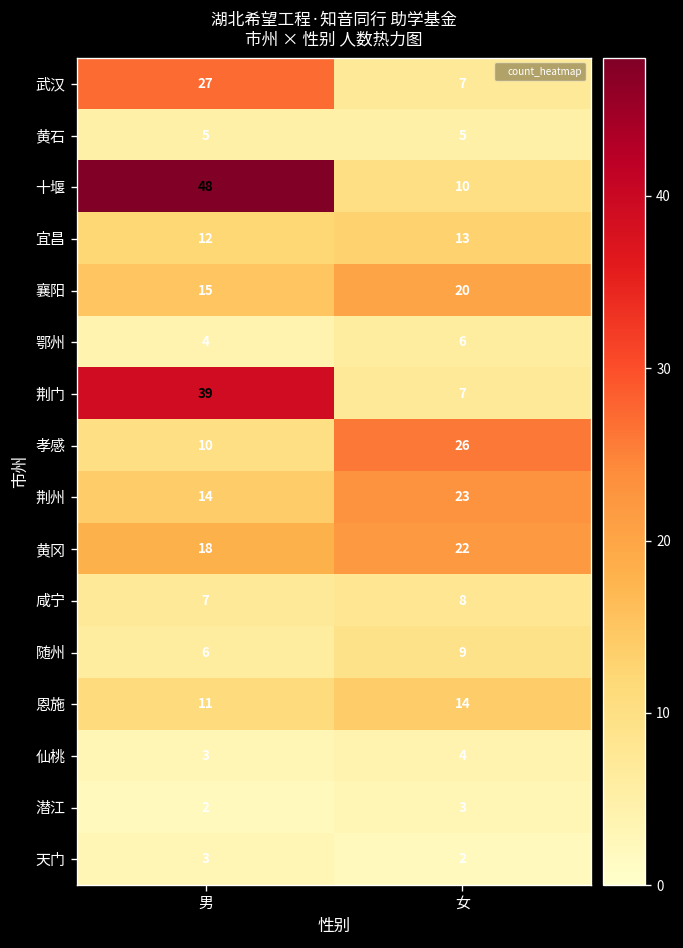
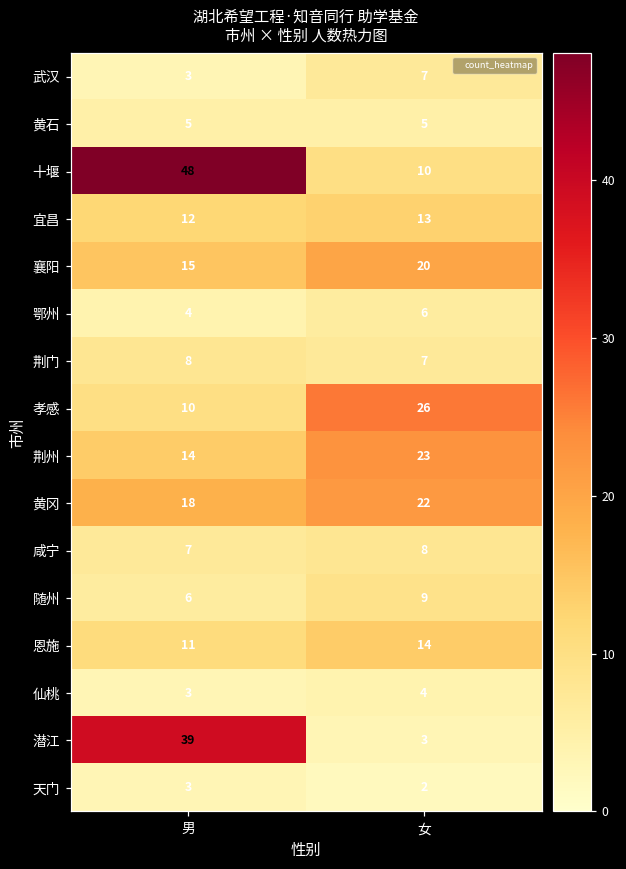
  {
    "武汉": {
-     "男": 27,
+     "男": 3,
      "女": 7
    },
    "黄石": {
      "男": 5,
      "女": 5
    },
    "十堰": {
      "男": 48,
      "女": 10
    },
    "宜昌": {
      "男": 12,
      "女": 13
    },
    "襄阳": {
      "男": 15,
      "女": 20
    },
    "鄂州": {
      "男": 4,
      "女": 6
    },
    "荆门": {
-     "男": 39,
+     "男": 8,
      "女": 7
    },
    "孝感": {
      "男": 10,
      "女": 26
    },
    "荆州": {
      "男": 14,
      "女": 23
    },
    "黄冈": {
      "男": 18,
      "女": 22
    },
    "咸宁": {
      "男": 7,
      "女": 8
    },
    "随州": {
      "男": 6,
      "女": 9
    },
    "恩施": {
      "男": 11,
      "女": 14
    },
    "仙桃": {
      "男": 3,
      "女": 4
    },
    "潜江": {
-     "男": 2,
+     "男": 39,
      "女": 3
    },
    "天门": {
      "男": 3,
      "女": 2
    }
  }
